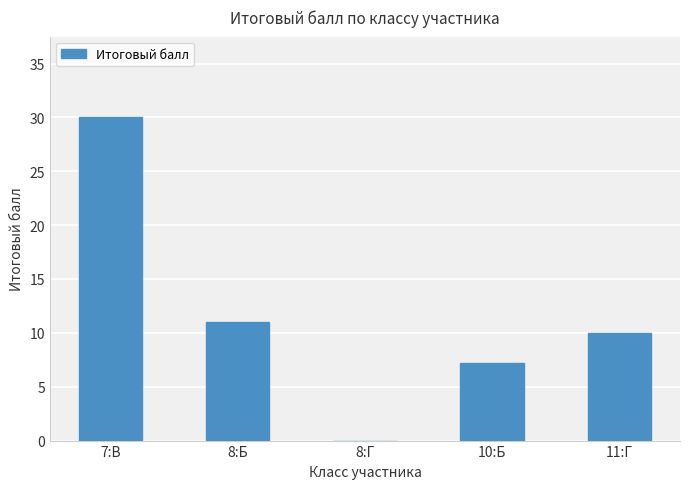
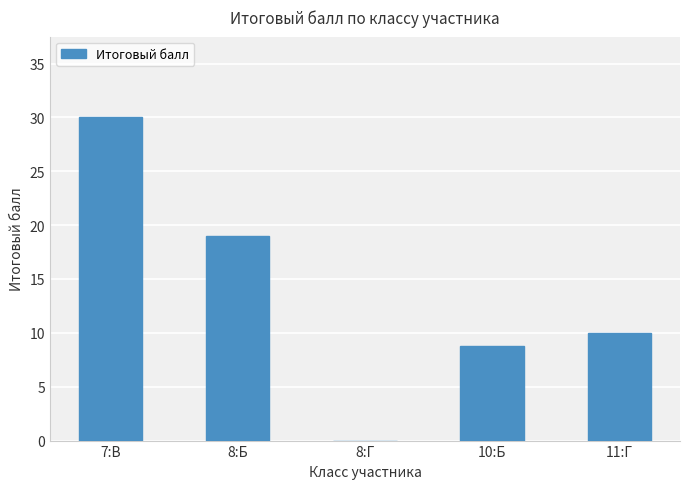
  {
    "7:В": 30.0,
-   "8:Б": 11,
+   "8:Б": 19,
    "8:Г": 0.0,
-   "10:Б": 7.2,
+   "10:Б": 8.8,
    "11:Г": 10.0
  }
